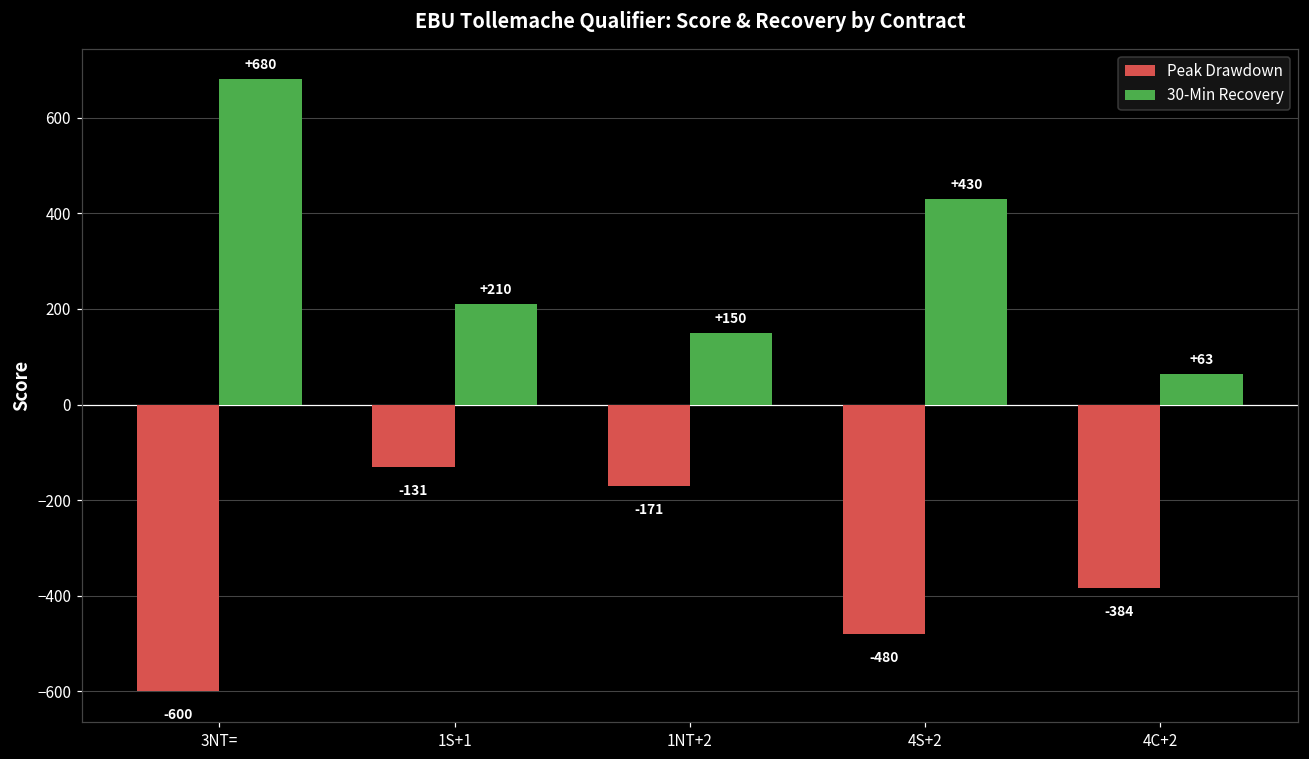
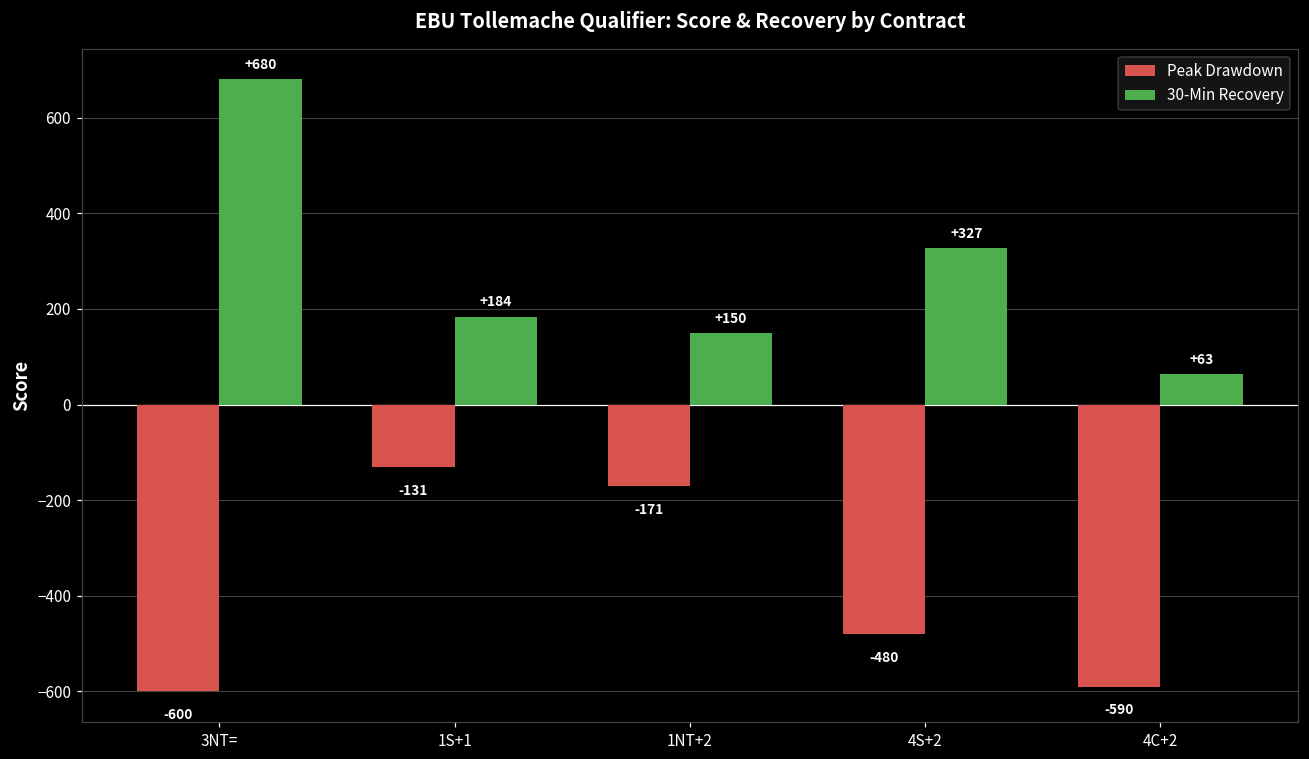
  {
    "Peak Drawdown": {
      "3NT=": "-600",
      "1S+1": "-131",
      "1NT+2": "-171",
      "4S+2": "-480",
-     "4C+2": "-384"
+     "4C+2": "-590"
    },
    "30-Min Recovery": {
      "3NT=": "+680",
-     "1S+1": "+210",
+     "1S+1": "+184",
      "1NT+2": "+150",
-     "4S+2": "+430",
+     "4S+2": "+327",
      "4C+2": "+63"
    }
  }
